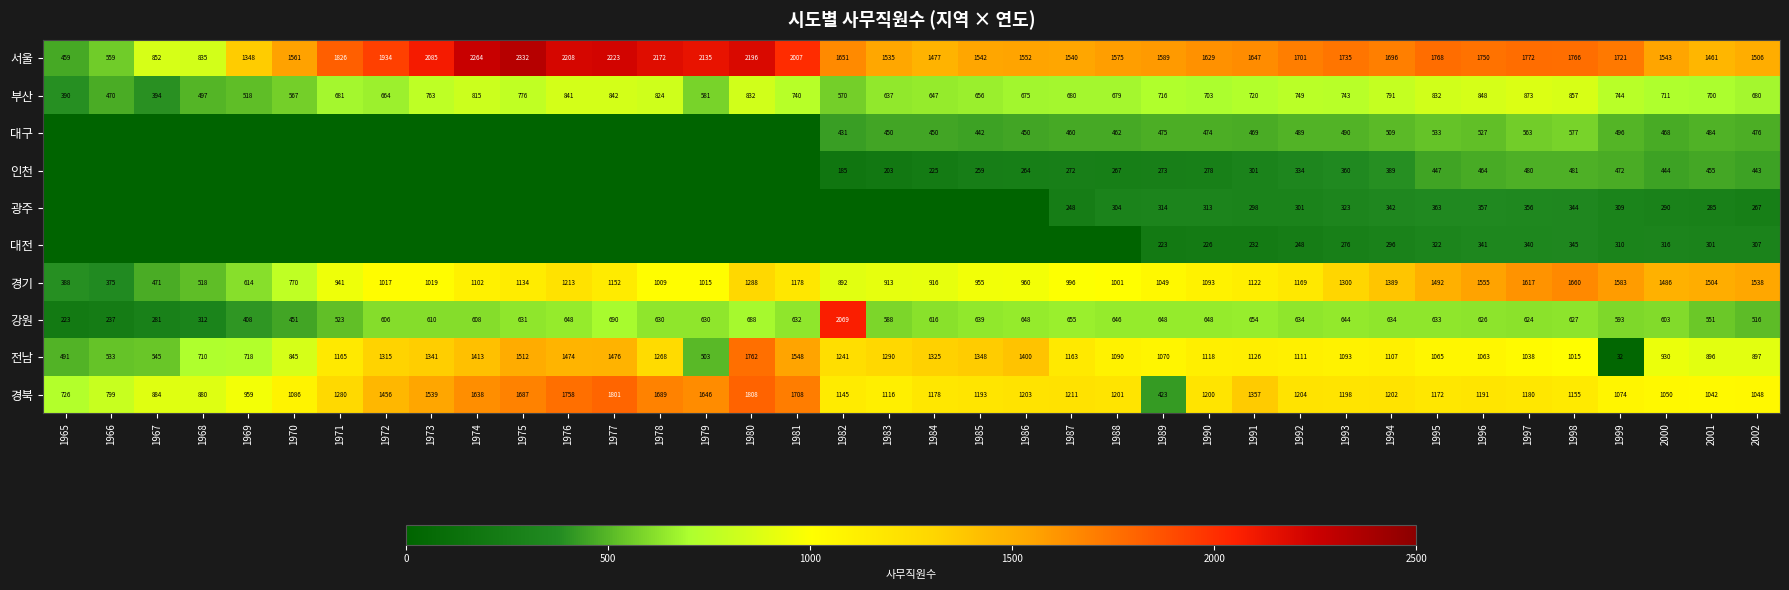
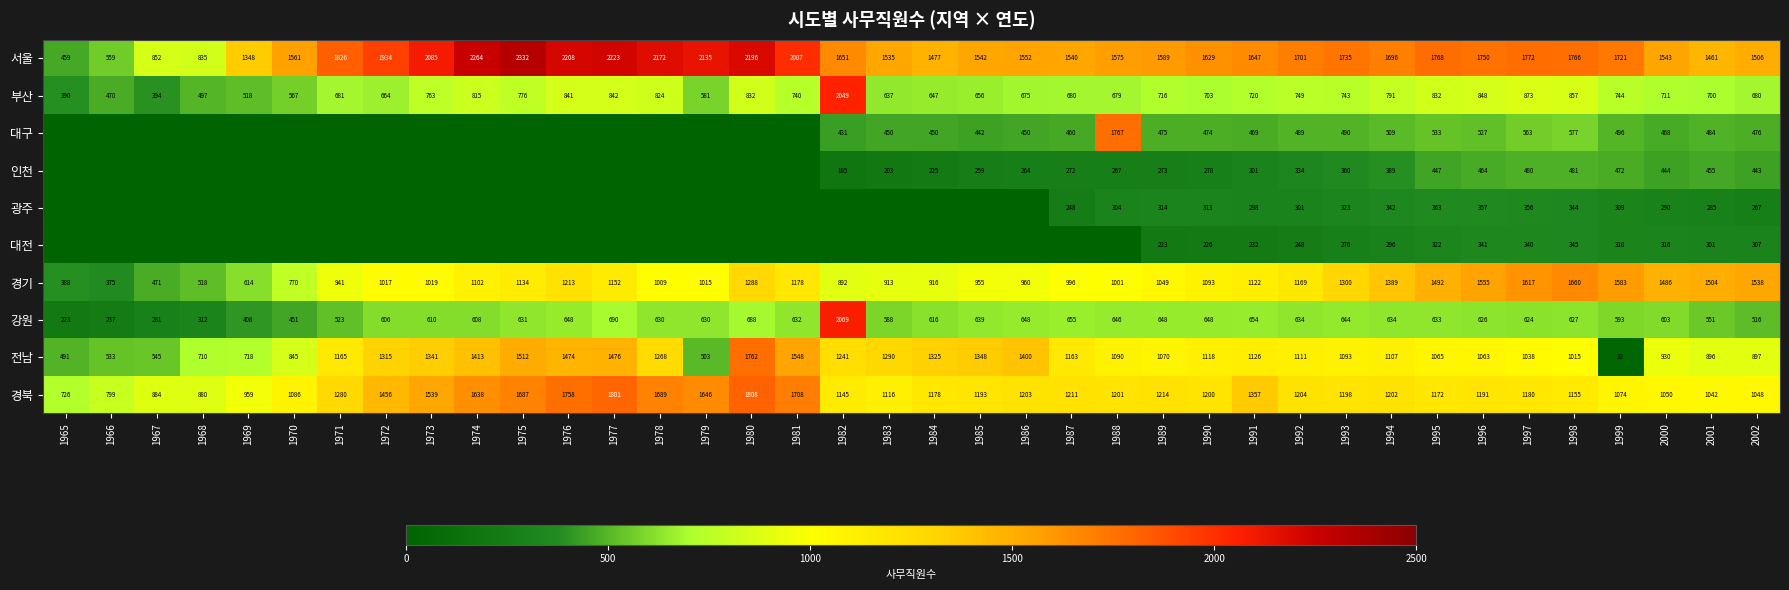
  {
    "부산": {
      "1965": 390,
      "1966": 470,
      "1967": 394,
      "1968": 497,
      "1969": 518,
      "1970": 567,
      "1971": 681,
      "1972": 664,
      "1973": 763,
      "1974": 815,
      "1975": 776,
      "1976": 841,
      "1977": 842,
      "1978": 824,
      "1979": 581,
      "1980": 832,
      "1981": 740,
-     "1982": 570,
+     "1982": 2049,
      "1983": 637,
      "1984": 647,
      "1985": 656,
      "1986": 675,
      "1987": 680,
      "1988": 679,
      "1989": 716,
      "1990": 703,
      "1991": 720,
      "1992": 749,
      "1993": 743,
      "1994": 791,
      "1995": 832,
      "1996": 848,
      "1997": 873,
      "1998": 857,
      "1999": 744,
      "2000": 711,
      "2001": 700,
      "2002": 680
    },
    "대구": {
      "1982": 431,
      "1983": 450,
      "1984": 450,
      "1985": 442,
      "1986": 450,
      "1987": 460,
-     "1988": 462,
+     "1988": 1767,
      "1989": 475,
      "1990": 474,
      "1991": 469,
      "1992": 489,
      "1993": 490,
      "1994": 509,
      "1995": 533,
      "1996": 527,
      "1997": 563,
      "1998": 577,
      "1999": 496,
      "2000": 468,
      "2001": 484,
      "2002": 476
    },
    "경북": {
      "1965": 726,
      "1966": 799,
      "1967": 884,
      "1968": 880,
      "1969": 959,
      "1970": 1086,
      "1971": 1280,
      "1972": 1456,
      "1973": 1539,
      "1974": 1638,
      "1975": 1687,
      "1976": 1758,
      "1977": 1801,
      "1978": 1689,
      "1979": 1646,
      "1980": 1808,
      "1981": 1708,
      "1982": 1145,
      "1983": 1116,
      "1984": 1178,
      "1985": 1193,
      "1986": 1203,
      "1987": 1211,
      "1988": 1201,
-     "1989": 423,
+     "1989": 1214,
      "1990": 1200,
      "1991": 1357,
      "1992": 1204,
      "1993": 1198,
      "1994": 1202,
      "1995": 1172,
      "1996": 1191,
      "1997": 1180,
      "1998": 1155,
      "1999": 1074,
      "2000": 1050,
      "2001": 1042,
      "2002": 1048
    }
  }
